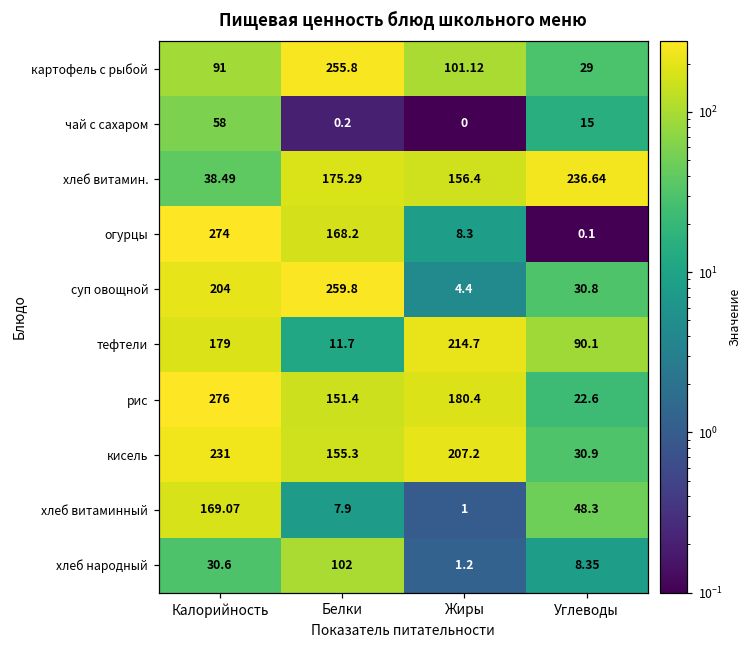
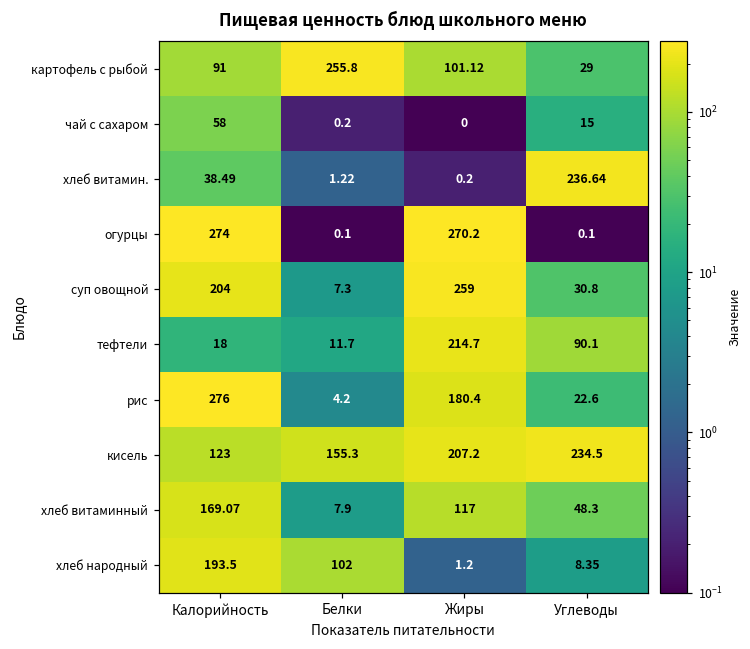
  {
    "картофель с рыбой": {
      "Калорийность": 91,
      "Белки": 255.8,
      "Жиры": 101.12,
      "Углеводы": 29
    },
    "чай с сахаром": {
      "Калорийность": 58,
      "Белки": 0.2,
      "Жиры": 0,
      "Углеводы": 15
    },
    "хлеб витамин.": {
      "Калорийность": 38.49,
-     "Белки": 175.29,
-     "Жиры": 156.4,
+     "Белки": 1.22,
+     "Жиры": 0.2,
      "Углеводы": 236.64
    },
    "огурцы": {
      "Калорийность": 274,
-     "Белки": 168.2,
-     "Жиры": 8.3,
+     "Белки": 0.1,
+     "Жиры": 270.2,
      "Углеводы": 0.1
    },
    "суп овощной": {
      "Калорийность": 204,
-     "Белки": 259.8,
-     "Жиры": 4.4,
+     "Белки": 7.3,
+     "Жиры": 259,
      "Углеводы": 30.8
    },
    "тефтели": {
-     "Калорийность": 179,
+     "Калорийность": 18,
      "Белки": 11.7,
      "Жиры": 214.7,
      "Углеводы": 90.1
    },
    "рис": {
      "Калорийность": 276,
-     "Белки": 151.4,
+     "Белки": 4.2,
      "Жиры": 180.4,
      "Углеводы": 22.6
    },
    "кисель": {
-     "Калорийность": 231,
+     "Калорийность": 123,
      "Белки": 155.3,
      "Жиры": 207.2,
-     "Углеводы": 30.9
+     "Углеводы": 234.5
    },
    "хлеб витаминный": {
      "Калорийность": 169.07,
      "Белки": 7.9,
-     "Жиры": 1,
+     "Жиры": 117,
      "Углеводы": 48.3
    },
    "хлеб народный": {
-     "Калорийность": 30.6,
+     "Калорийность": 193.5,
      "Белки": 102,
      "Жиры": 1.2,
      "Углеводы": 8.35
    }
  }
